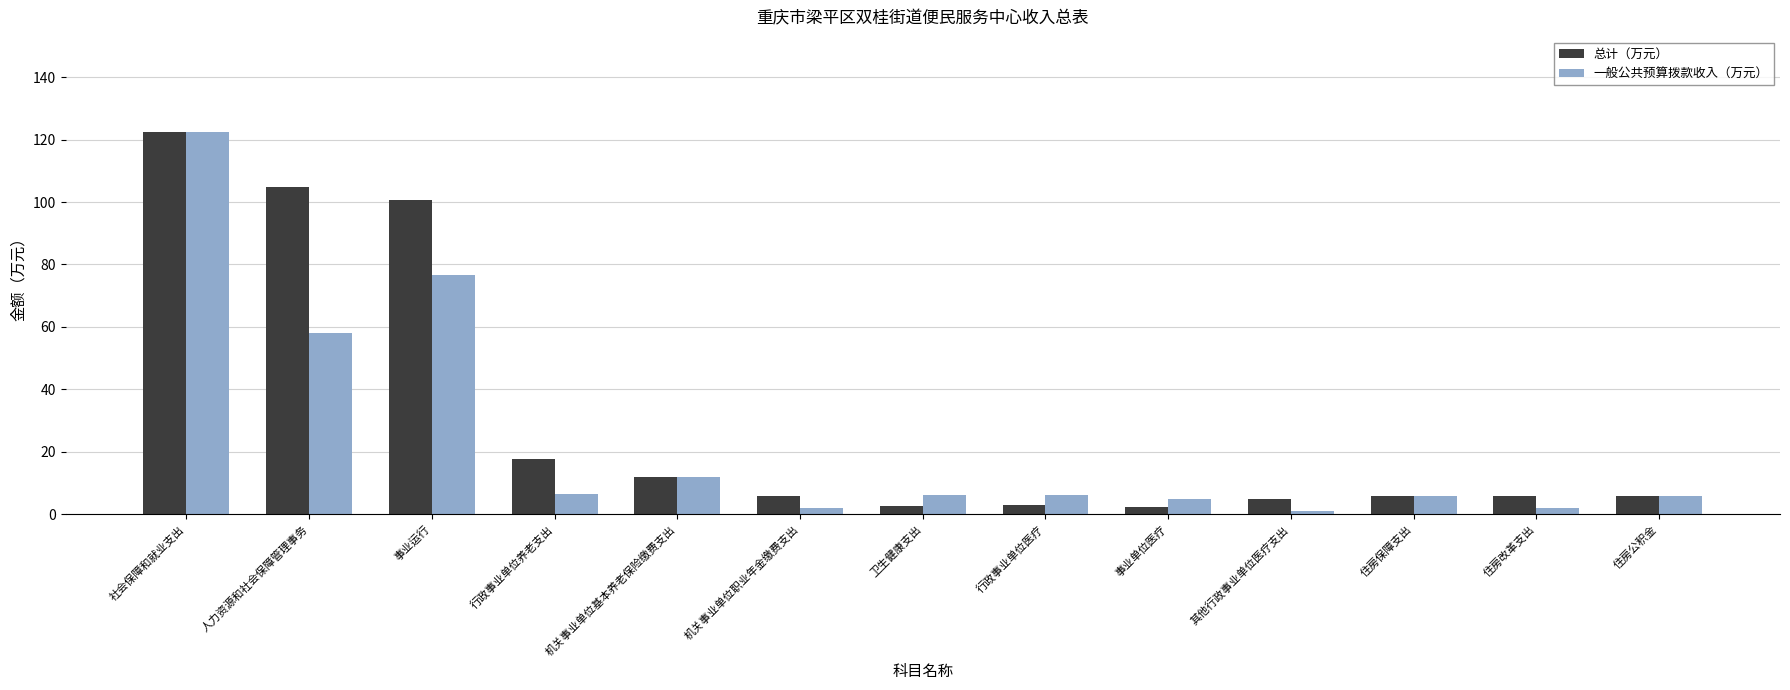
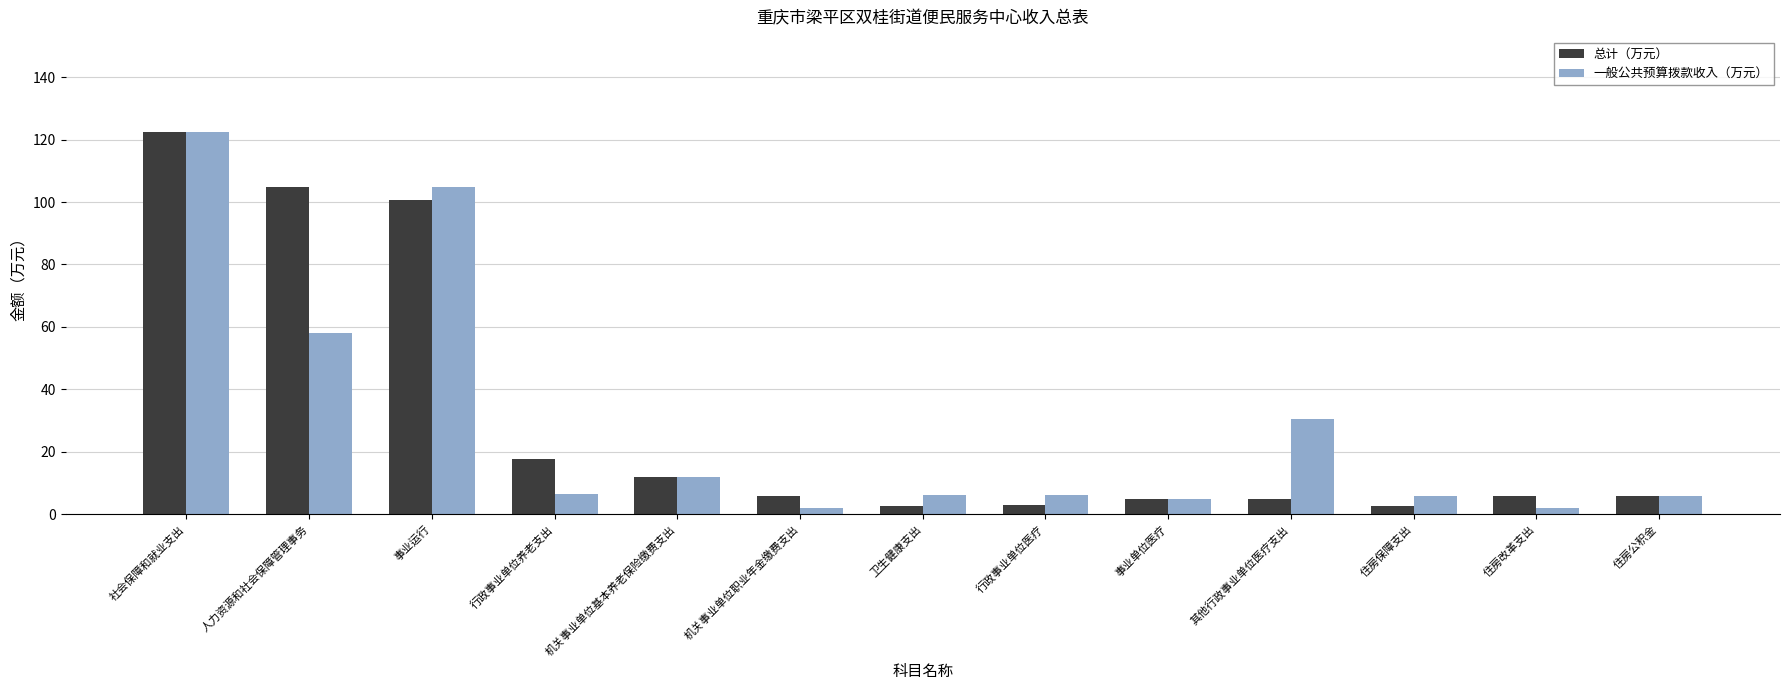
  {
    "总计（万元）": {
      "社会保障和就业支出": 122,
      "人力资源和社会保障管理事务": 105,
      "事业运行": 101,
      "行政事业单位养老支出": 18,
      "机关事业单位基本养老保险缴费支出": 12,
      "机关事业单位职业年金缴费支出": 6,
      "卫生健康支出": 3,
      "行政事业单位医疗": 3,
-     "事业单位医疗": 2,
+     "事业单位医疗": 5,
      "其他行政事业单位医疗支出": 5,
-     "住房保障支出": 6,
+     "住房保障支出": 3,
      "住房改革支出": 6,
      "住房公积金": 6
    },
    "一般公共预算拨款收入（万元）": {
      "社会保障和就业支出": 122,
      "人力资源和社会保障管理事务": 58,
-     "事业运行": 77,
+     "事业运行": 105,
      "行政事业单位养老支出": 6,
      "机关事业单位基本养老保险缴费支出": 12,
      "机关事业单位职业年金缴费支出": 2,
      "卫生健康支出": 6,
      "行政事业单位医疗": 6,
      "事业单位医疗": 5,
-     "其他行政事业单位医疗支出": 1,
+     "其他行政事业单位医疗支出": 31,
      "住房保障支出": 6,
      "住房改革支出": 2,
      "住房公积金": 6
    }
  }
